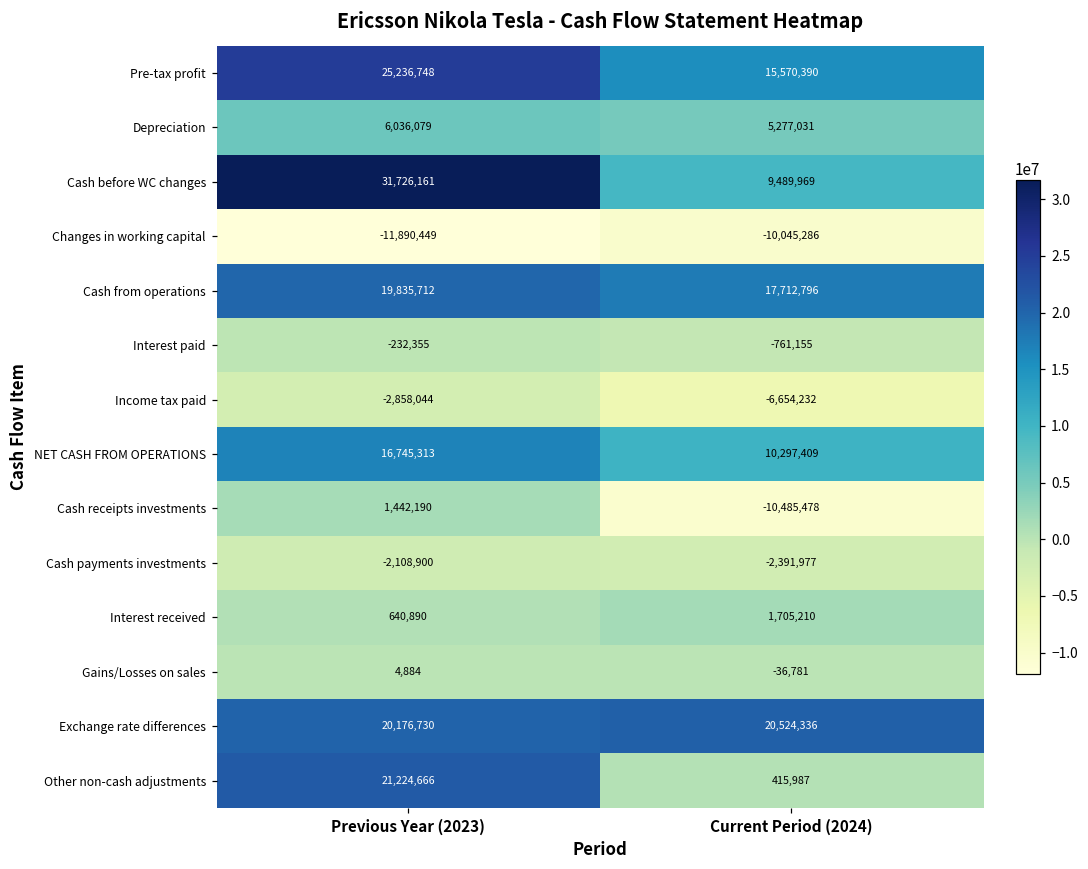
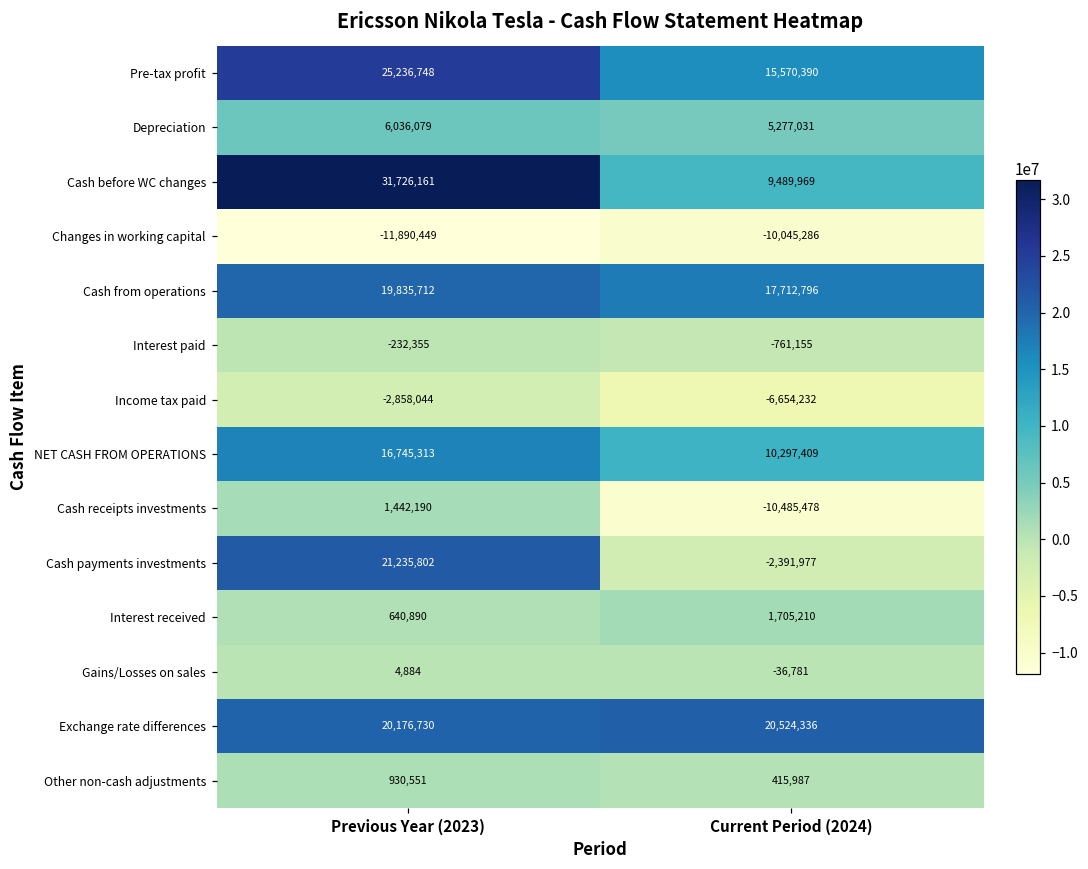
  {
    "Pre-tax profit": {
      "Previous Year (2023)": "25,236,748",
      "Current Period (2024)": "15,570,390"
    },
    "Depreciation": {
      "Previous Year (2023)": "6,036,079",
      "Current Period (2024)": "5,277,031"
    },
    "Cash before WC changes": {
      "Previous Year (2023)": "31,726,161",
      "Current Period (2024)": "9,489,969"
    },
    "Changes in working capital": {
      "Previous Year (2023)": "-11,890,449",
      "Current Period (2024)": "-10,045,286"
    },
    "Cash from operations": {
      "Previous Year (2023)": "19,835,712",
      "Current Period (2024)": "17,712,796"
    },
    "Interest paid": {
      "Previous Year (2023)": "-232,355",
      "Current Period (2024)": "-761,155"
    },
    "Income tax paid": {
      "Previous Year (2023)": "-2,858,044",
      "Current Period (2024)": "-6,654,232"
    },
    "NET CASH FROM OPERATIONS": {
      "Previous Year (2023)": "16,745,313",
      "Current Period (2024)": "10,297,409"
    },
    "Cash receipts investments": {
      "Previous Year (2023)": "1,442,190",
      "Current Period (2024)": "-10,485,478"
    },
    "Cash payments investments": {
-     "Previous Year (2023)": "-2,108,900",
+     "Previous Year (2023)": "21,235,802",
      "Current Period (2024)": "-2,391,977"
    },
    "Interest received": {
      "Previous Year (2023)": "640,890",
      "Current Period (2024)": "1,705,210"
    },
    "Gains/Losses on sales": {
      "Previous Year (2023)": "4,884",
      "Current Period (2024)": "-36,781"
    },
    "Exchange rate differences": {
      "Previous Year (2023)": "20,176,730",
      "Current Period (2024)": "20,524,336"
    },
    "Other non-cash adjustments": {
-     "Previous Year (2023)": "21,224,666",
+     "Previous Year (2023)": "930,551",
      "Current Period (2024)": "415,987"
    }
  }
